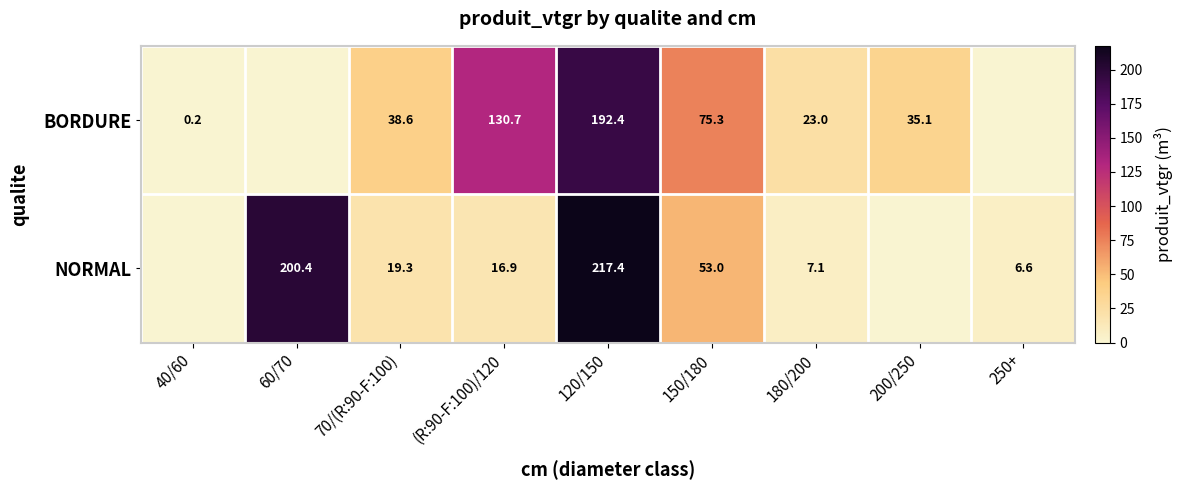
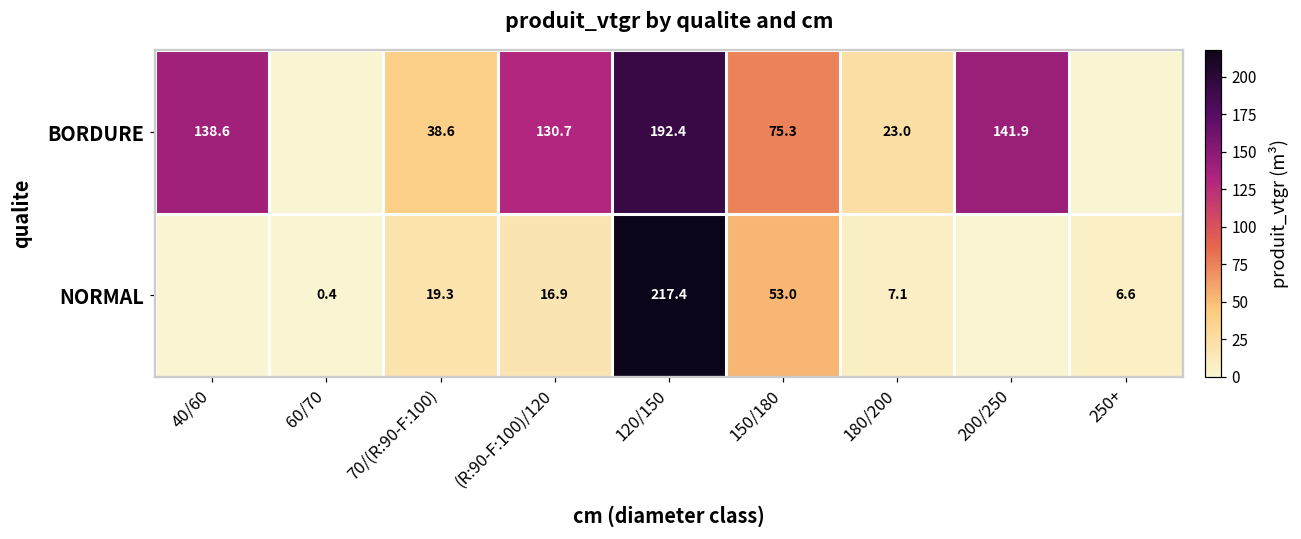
  {
    "BORDURE": {
-     "40/60": 0.2,
+     "40/60": 138.6,
      "70/(R:90-F:100)": 38.6,
      "(R:90-F:100)/120": 130.7,
      "120/150": 192.4,
      "150/180": 75.3,
      "180/200": 23.0,
-     "200/250": 35.1
+     "200/250": 141.9
    },
    "NORMAL": {
-     "60/70": 200.4,
+     "60/70": 0.4,
      "70/(R:90-F:100)": 19.3,
      "(R:90-F:100)/120": 16.9,
      "120/150": 217.4,
      "150/180": 53.0,
      "180/200": 7.1,
      "250+": 6.6
    }
  }
